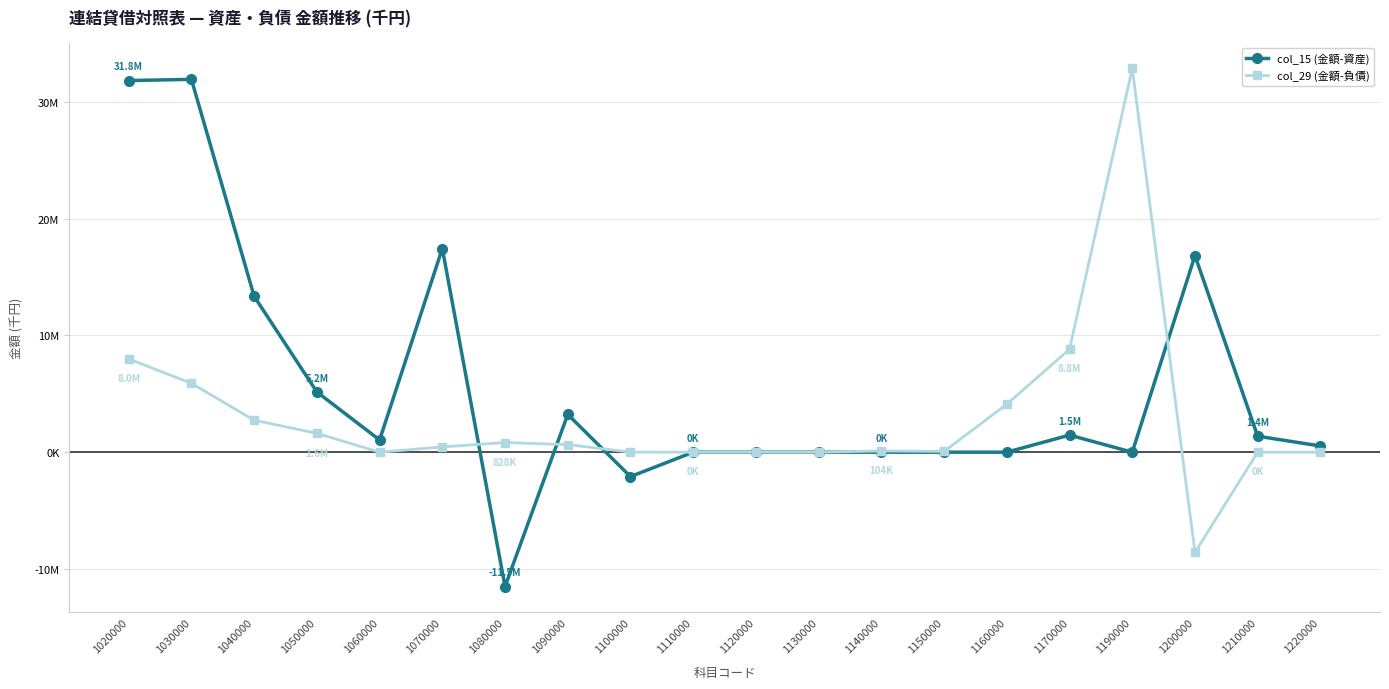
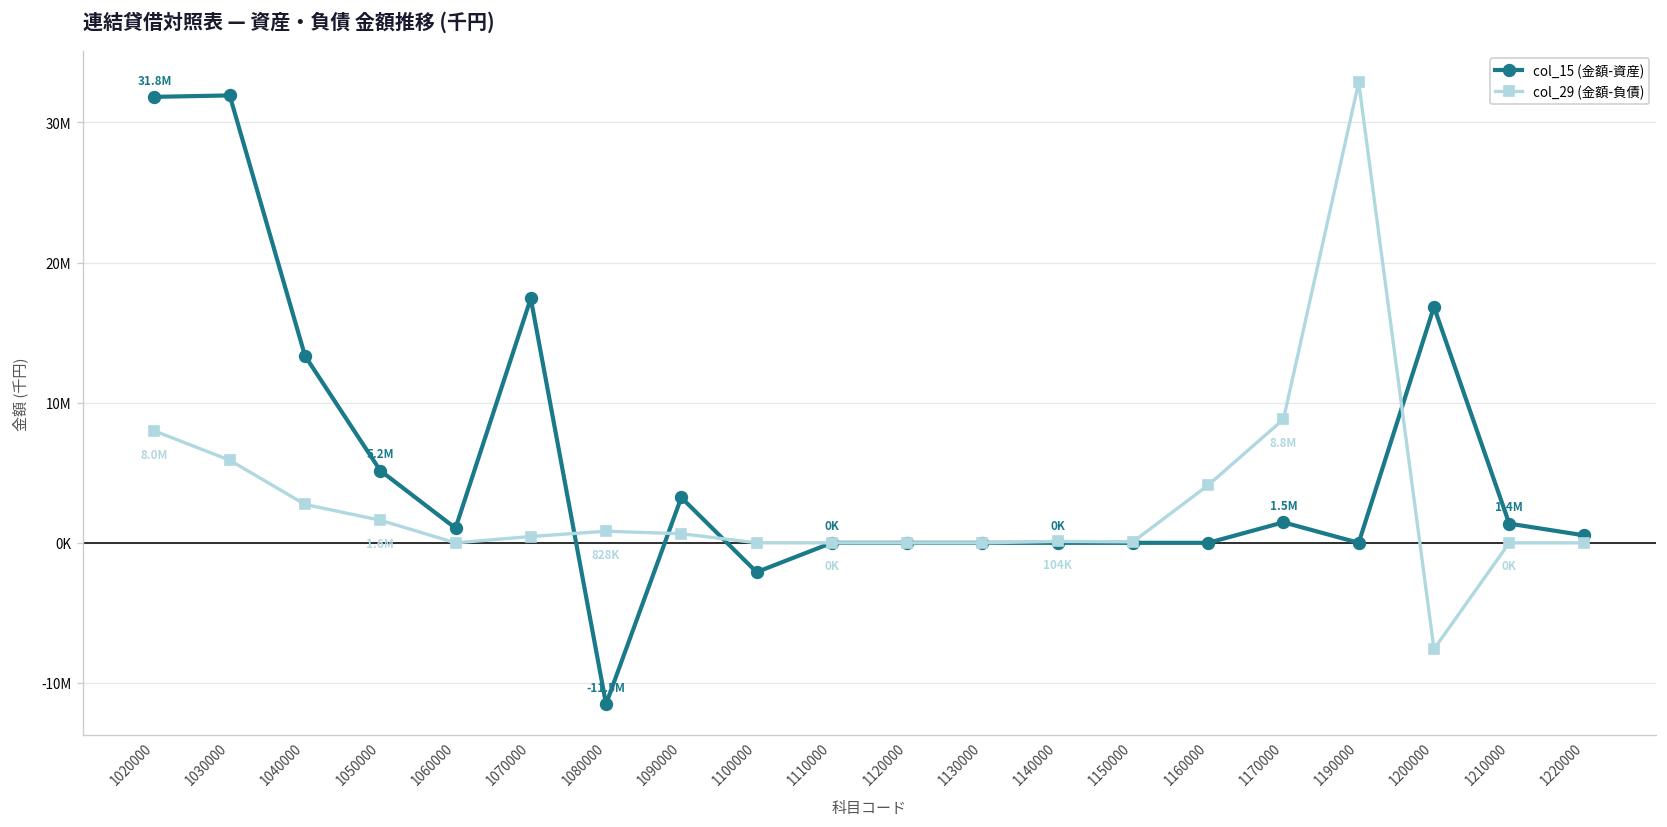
  {
    "col_15 (金額-資産)": {
      "1020000": "31.8M",
      "1050000": "5.2M",
      "1080000": "-11.5M",
      "1170000": "1.5M",
      "1210000": "1.4M"
    },
    "col_29 (金額-負債)": {
      "1030000": "5900000",
      "1040000": "2700000",
      "1060000": "0",
      "1070000": "500000",
      "1090000": "600000",
      "1100000": "0",
      "1160000": "4100000",
      "1190000": "32900000",
-     "1200000": "-8600000",
+     "1200000": "-7600000",
      "1220000": "0"
    }
  }
